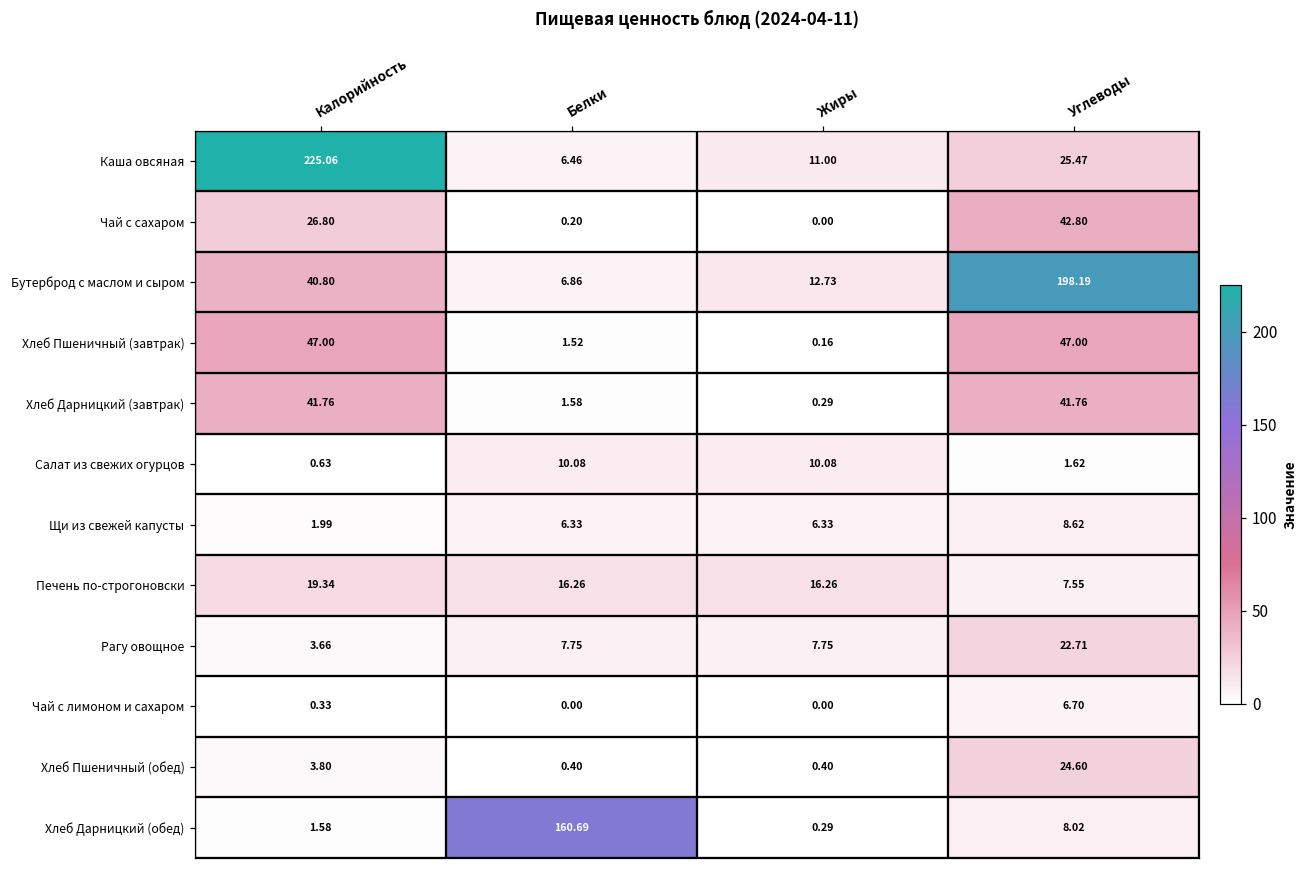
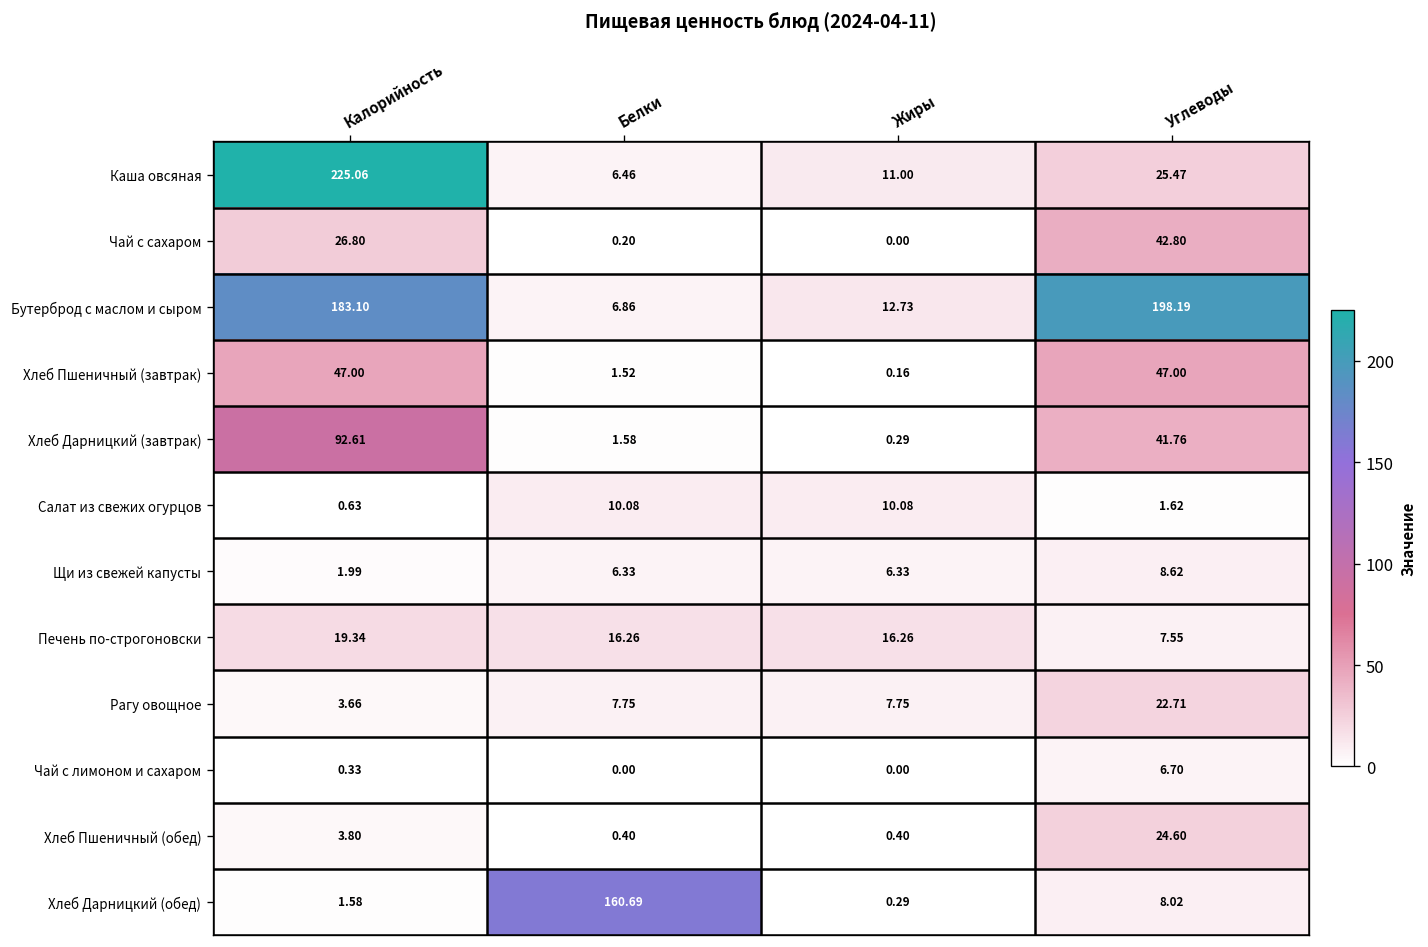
  {
    "Каша овсяная": {
      "Калорийность": 225.06,
      "Белки": 6.46,
      "Жиры": 11.00,
      "Углеводы": 25.47
    },
    "Чай с сахаром": {
      "Калорийность": 26.80,
      "Белки": 0.20,
      "Жиры": 0.00,
      "Углеводы": 42.80
    },
    "Бутерброд с маслом и сыром": {
-     "Калорийность": 40.80,
+     "Калорийность": 183.10,
      "Белки": 6.86,
      "Жиры": 12.73,
      "Углеводы": 198.19
    },
    "Хлеб Пшеничный (завтрак)": {
      "Калорийность": 47.00,
      "Белки": 1.52,
      "Жиры": 0.16,
      "Углеводы": 47.00
    },
    "Хлеб Дарницкий (завтрак)": {
-     "Калорийность": 41.76,
+     "Калорийность": 92.61,
      "Белки": 1.58,
      "Жиры": 0.29,
      "Углеводы": 41.76
    },
    "Салат из свежих огурцов": {
      "Калорийность": 0.63,
      "Белки": 10.08,
      "Жиры": 10.08,
      "Углеводы": 1.62
    },
    "Щи из свежей капусты": {
      "Калорийность": 1.99,
      "Белки": 6.33,
      "Жиры": 6.33,
      "Углеводы": 8.62
    },
    "Печень по-строгоновски": {
      "Калорийность": 19.34,
      "Белки": 16.26,
      "Жиры": 16.26,
      "Углеводы": 7.55
    },
    "Рагу овощное": {
      "Калорийность": 3.66,
      "Белки": 7.75,
      "Жиры": 7.75,
      "Углеводы": 22.71
    },
    "Чай с лимоном и сахаром": {
      "Калорийность": 0.33,
      "Белки": 0.00,
      "Жиры": 0.00,
      "Углеводы": 6.70
    },
    "Хлеб Пшеничный (обед)": {
      "Калорийность": 3.80,
      "Белки": 0.40,
      "Жиры": 0.40,
      "Углеводы": 24.60
    },
    "Хлеб Дарницкий (обед)": {
      "Калорийность": 1.58,
      "Белки": 160.69,
      "Жиры": 0.29,
      "Углеводы": 8.02
    }
  }
